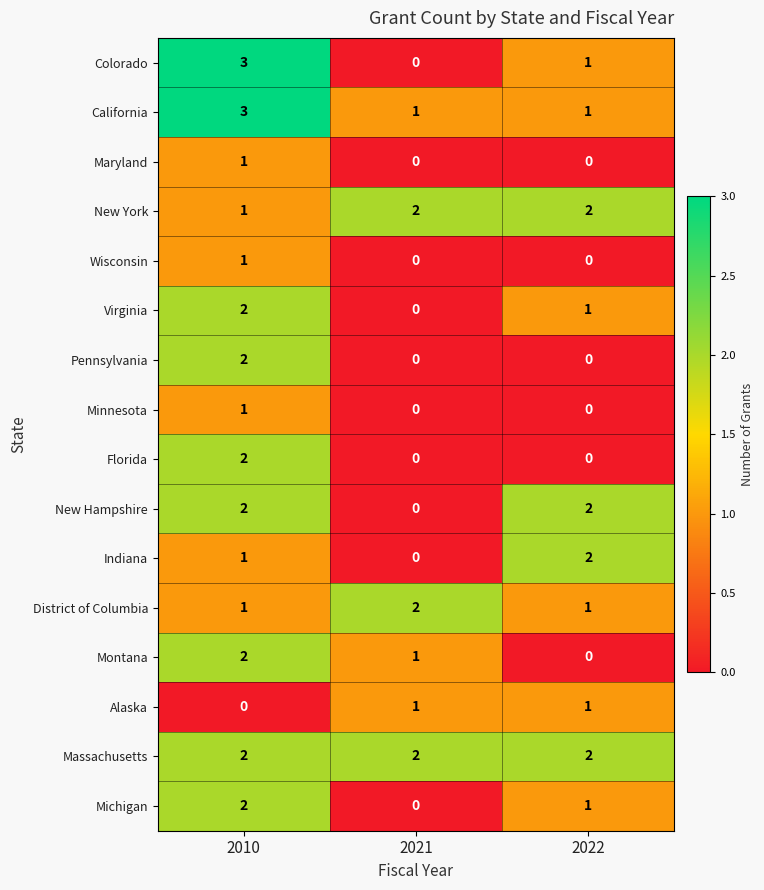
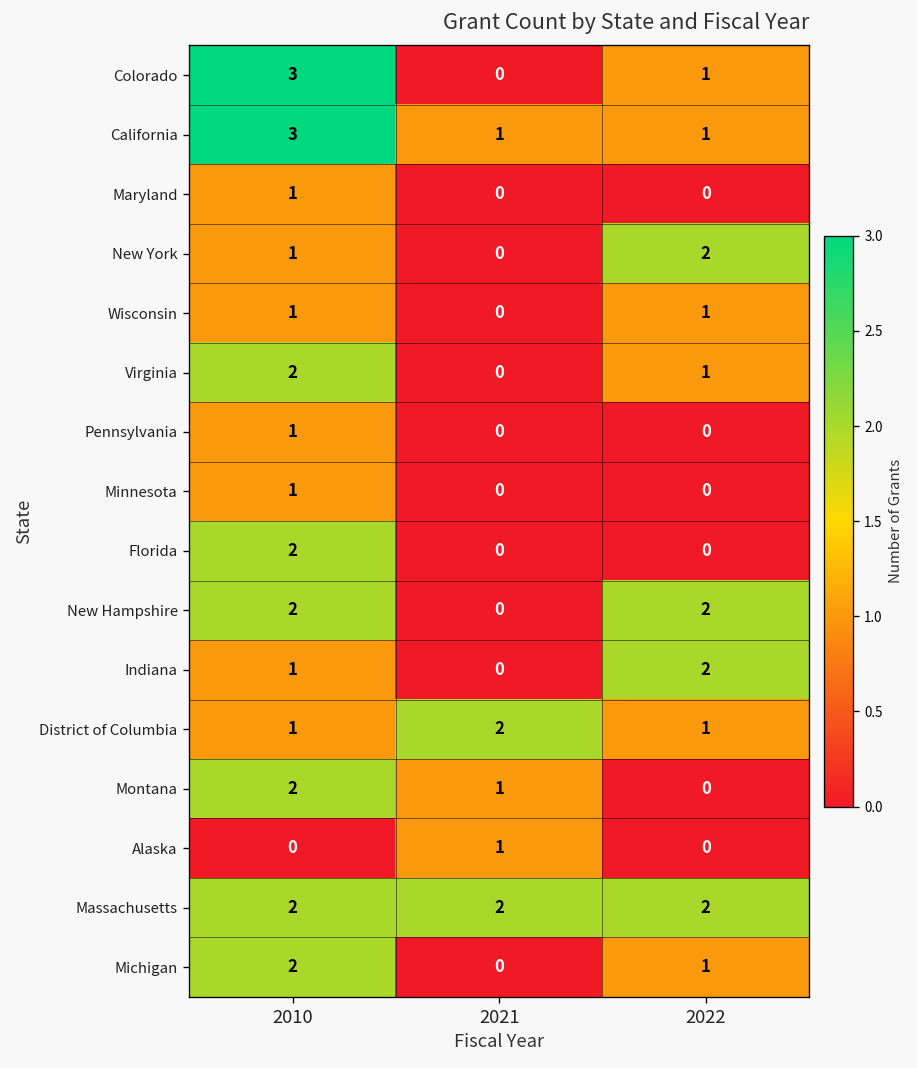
  {
    "Colorado": {
      "2010": 3,
      "2021": 0,
      "2022": 1
    },
    "California": {
      "2010": 3,
      "2021": 1,
      "2022": 1
    },
    "Maryland": {
      "2010": 1,
      "2021": 0,
      "2022": 0
    },
    "New York": {
      "2010": 1,
-     "2021": 2,
+     "2021": 0,
      "2022": 2
    },
    "Wisconsin": {
      "2010": 1,
      "2021": 0,
-     "2022": 0
+     "2022": 1
    },
    "Virginia": {
      "2010": 2,
      "2021": 0,
      "2022": 1
    },
    "Pennsylvania": {
-     "2010": 2,
+     "2010": 1,
      "2021": 0,
      "2022": 0
    },
    "Minnesota": {
      "2010": 1,
      "2021": 0,
      "2022": 0
    },
    "Florida": {
      "2010": 2,
      "2021": 0,
      "2022": 0
    },
    "New Hampshire": {
      "2010": 2,
      "2021": 0,
      "2022": 2
    },
    "Indiana": {
      "2010": 1,
      "2021": 0,
      "2022": 2
    },
    "District of Columbia": {
      "2010": 1,
      "2021": 2,
      "2022": 1
    },
    "Montana": {
      "2010": 2,
      "2021": 1,
      "2022": 0
    },
    "Alaska": {
      "2010": 0,
      "2021": 1,
-     "2022": 1
+     "2022": 0
    },
    "Massachusetts": {
      "2010": 2,
      "2021": 2,
      "2022": 2
    },
    "Michigan": {
      "2010": 2,
      "2021": 0,
      "2022": 1
    }
  }
